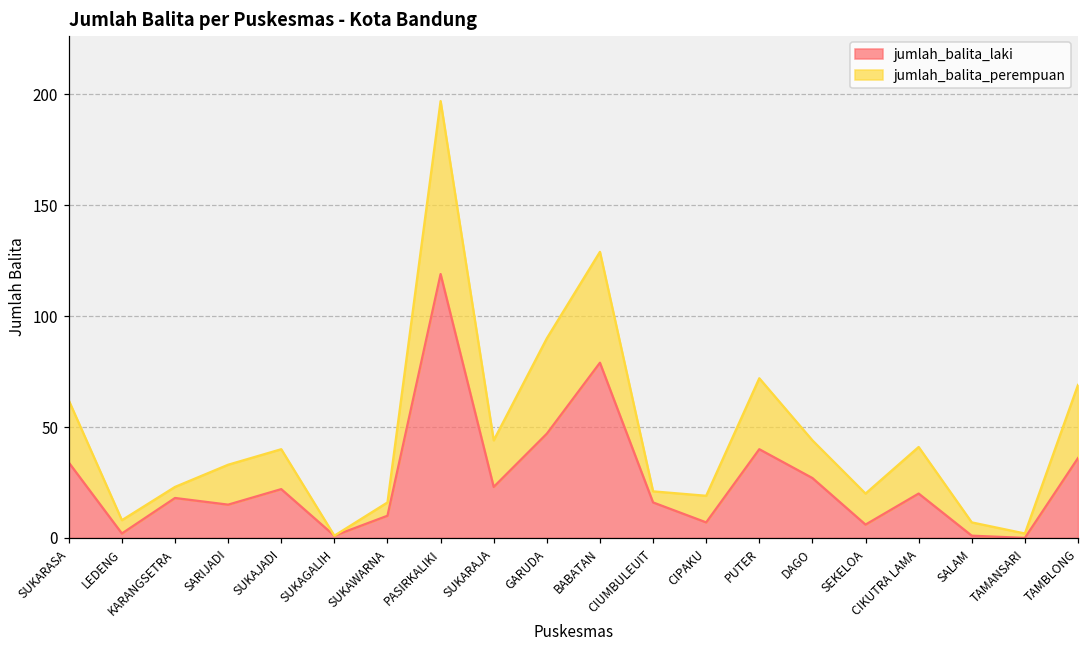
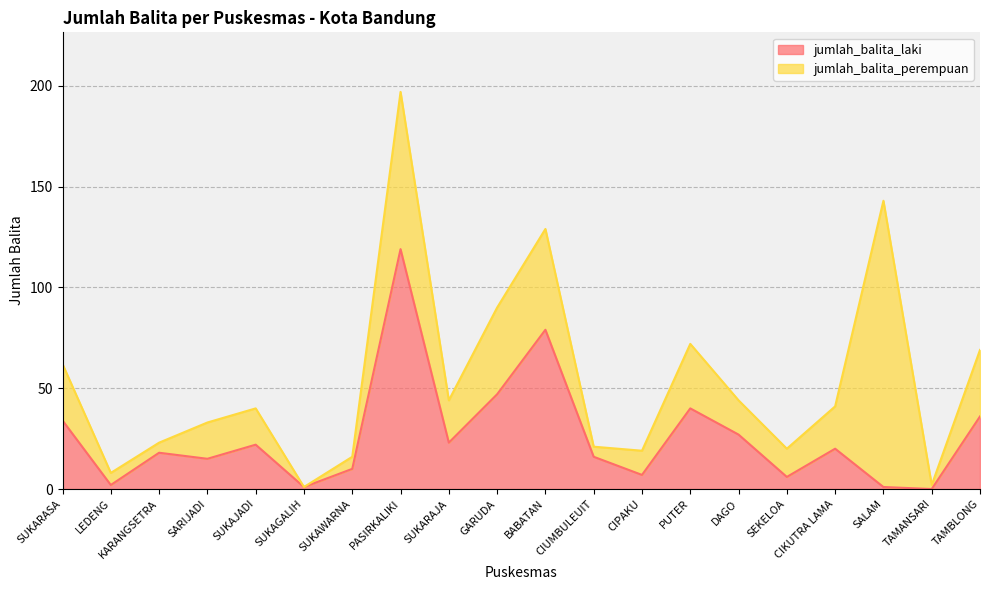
  {
    "jumlah_balita_laki": {
      "SUKARASA": 34,
      "LEDENG": 2,
      "KARANGSETRA": 18,
      "SARIJADI": 15,
      "SUKAJADI": 22,
      "SUKAWARNA": 10,
      "PASIRKALIKI": 119,
      "SUKARAJA": 23,
      "GARUDA": 47,
      "BABATAN": 79,
      "CIUMBULEUIT": 16,
      "CIPAKU": 7,
      "PUTER": 40,
      "DAGO": 27,
      "SEKELOA": 6,
      "CIKUTRA LAMA": 20,
      "SALAM": 1,
      "TAMANSARI": 0,
      "TAMBLONG": 36
    },
    "jumlah_balita_perempuan": {
      "SUKARASA": 28,
      "LEDENG": 6,
      "KARANGSETRA": 5,
      "SARIJADI": 18,
      "SUKAJADI": 18,
      "SUKAWARNA": 6,
      "PASIRKALIKI": 78,
      "SUKARAJA": 21,
      "GARUDA": 43,
      "BABATAN": 50,
      "CIUMBULEUIT": 5,
      "CIPAKU": 12,
      "PUTER": 32,
      "DAGO": 17,
      "SEKELOA": 14,
      "CIKUTRA LAMA": 21,
-     "SALAM": 6,
+     "SALAM": 142,
      "TAMANSARI": 2,
      "TAMBLONG": 33
    }
  }
